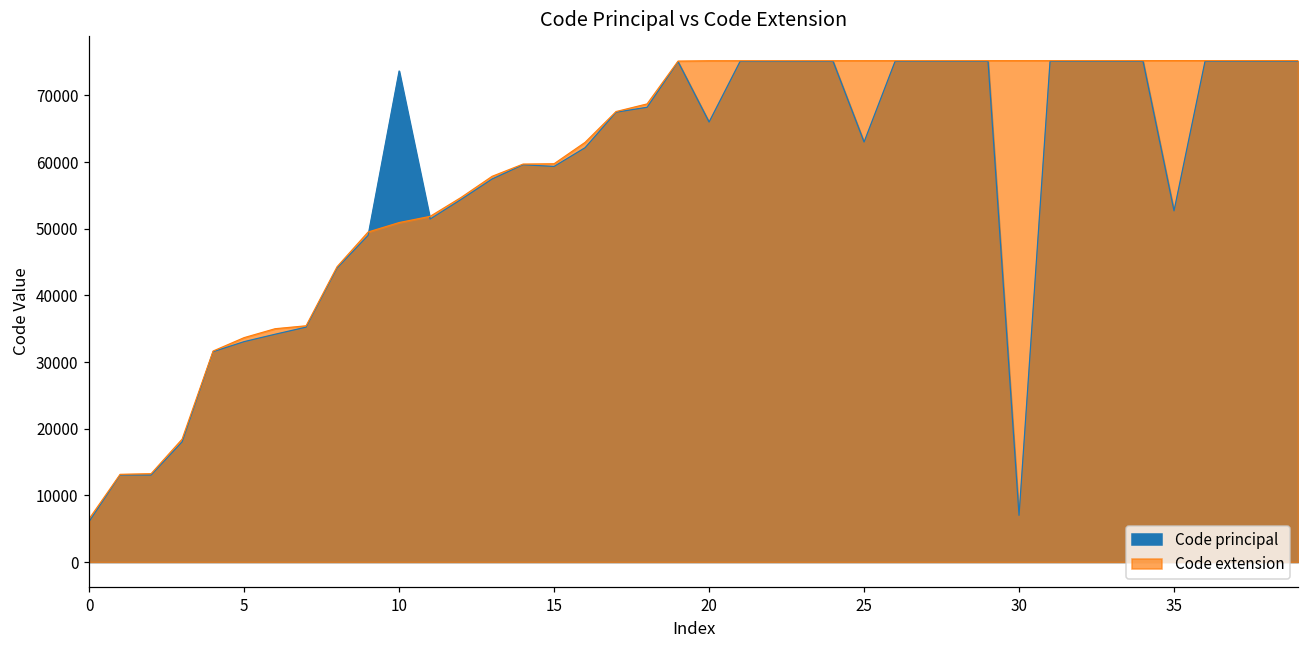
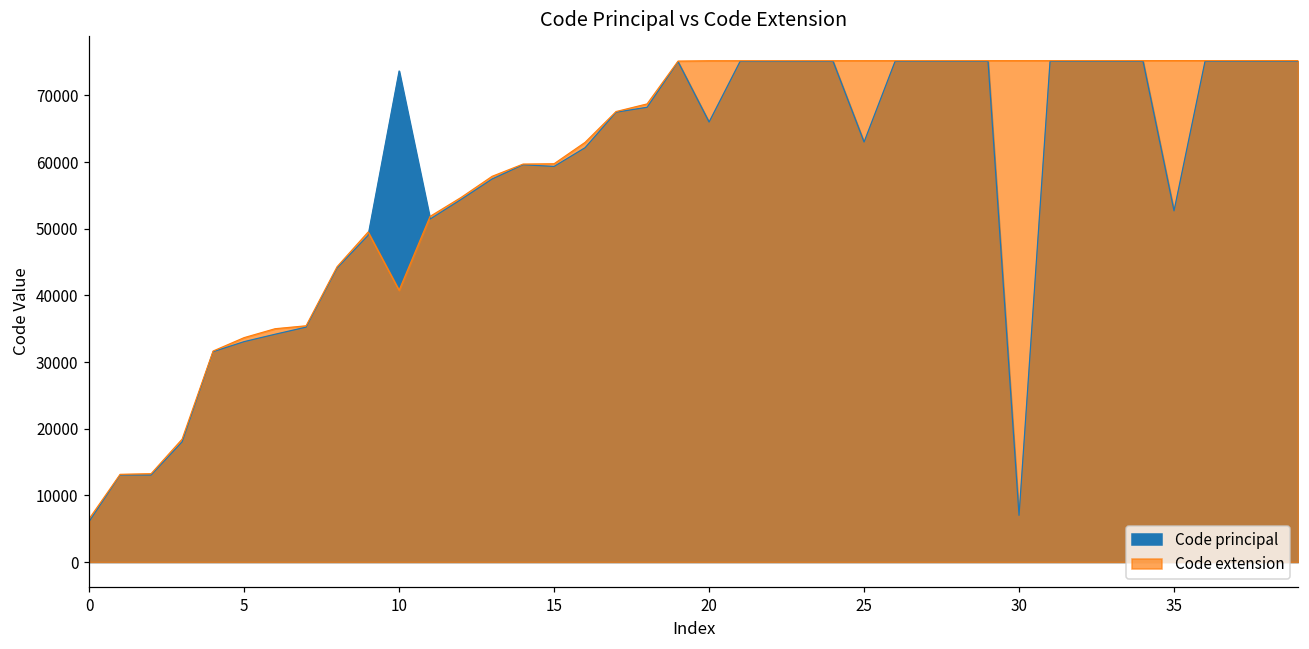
  {
    "Code principal": {
      "5": 33000,
      "10": 74000,
      "20": 66000,
      "25": 63000,
      "30": 7000,
      "35": 53000
    },
    "Code extension": {
      "5": 34000,
-     "10": 51000,
+     "10": 41000,
      "20": 75000,
      "25": 75000,
      "30": 75000,
      "35": 75000
    }
  }
